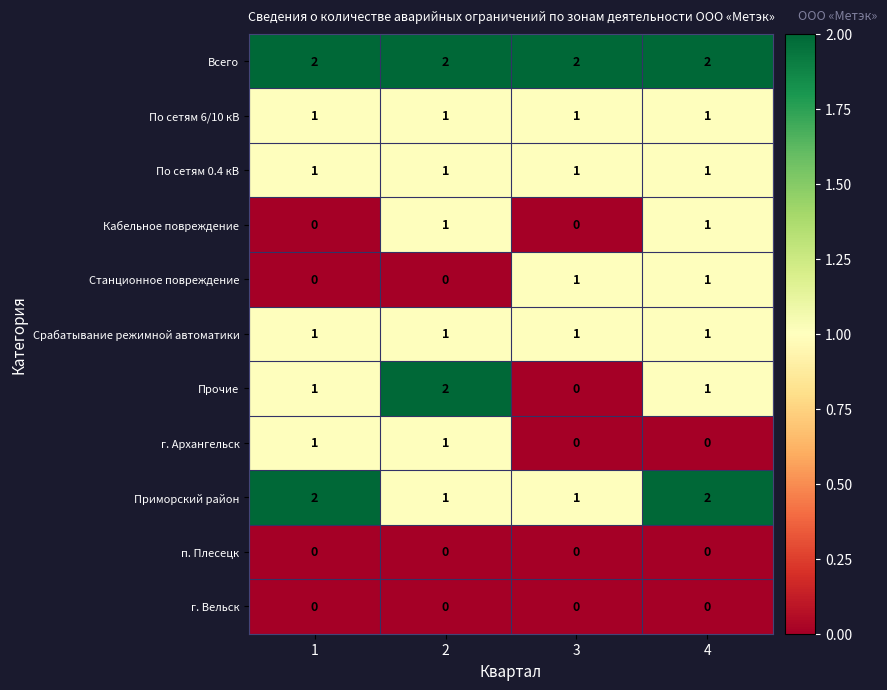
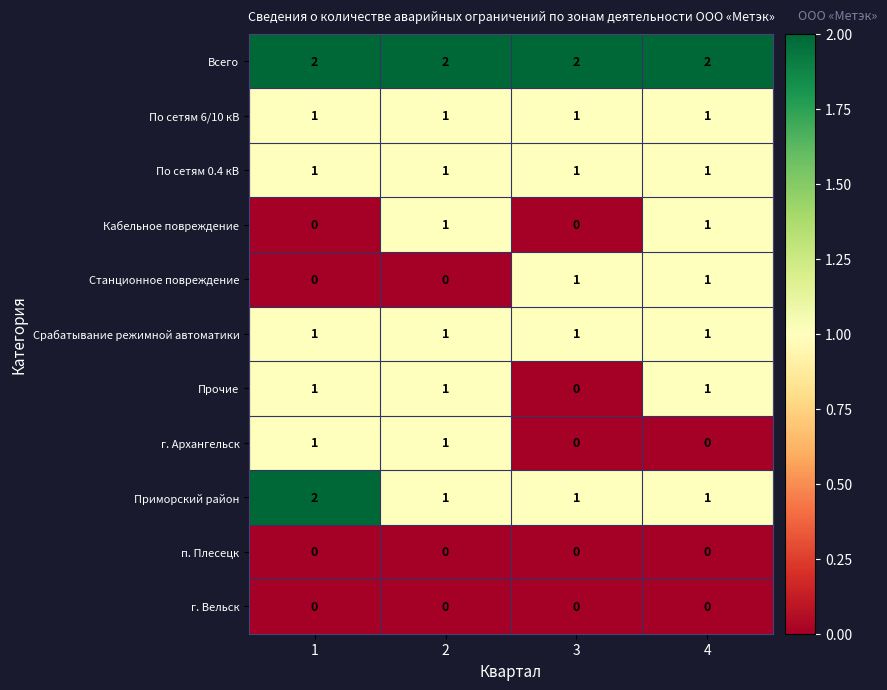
  {
    "Всего": {
      "1": 2,
      "2": 2,
      "3": 2,
      "4": 2
    },
    "По сетям 6/10 кВ": {
      "1": 1,
      "2": 1,
      "3": 1,
      "4": 1
    },
    "По сетям 0.4 кВ": {
      "1": 1,
      "2": 1,
      "3": 1,
      "4": 1
    },
    "Кабельное повреждение": {
      "1": 0,
      "2": 1,
      "3": 0,
      "4": 1
    },
    "Станционное повреждение": {
      "1": 0,
      "2": 0,
      "3": 1,
      "4": 1
    },
    "Срабатывание режимной автоматики": {
      "1": 1,
      "2": 1,
      "3": 1,
      "4": 1
    },
    "Прочие": {
      "1": 1,
-     "2": 2,
+     "2": 1,
      "3": 0,
      "4": 1
    },
    "г. Архангельск": {
      "1": 1,
      "2": 1,
      "3": 0,
      "4": 0
    },
    "Приморский район": {
      "1": 2,
      "2": 1,
      "3": 1,
-     "4": 2
+     "4": 1
    },
    "п. Плесецк": {
      "1": 0,
      "2": 0,
      "3": 0,
      "4": 0
    },
    "г. Вельск": {
      "1": 0,
      "2": 0,
      "3": 0,
      "4": 0
    }
  }
